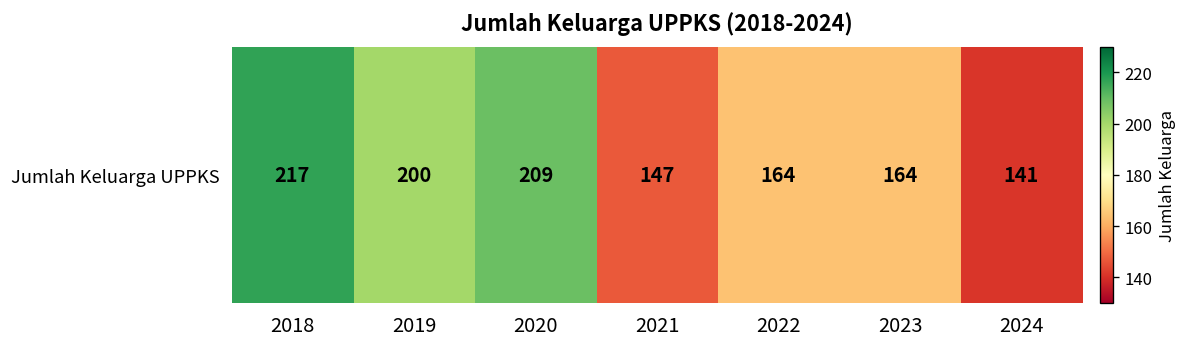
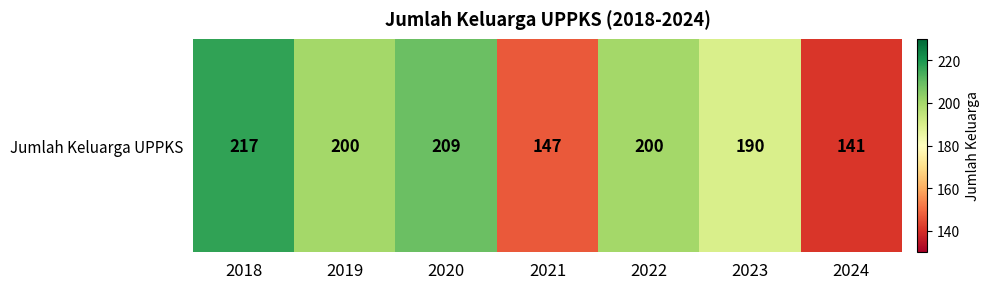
  {
    "Jumlah Keluarga UPPKS": {
      "2018": 217,
      "2019": 200,
      "2020": 209,
      "2021": 147,
-     "2022": 164,
-     "2023": 164,
+     "2022": 200,
+     "2023": 190,
      "2024": 141
    }
  }
